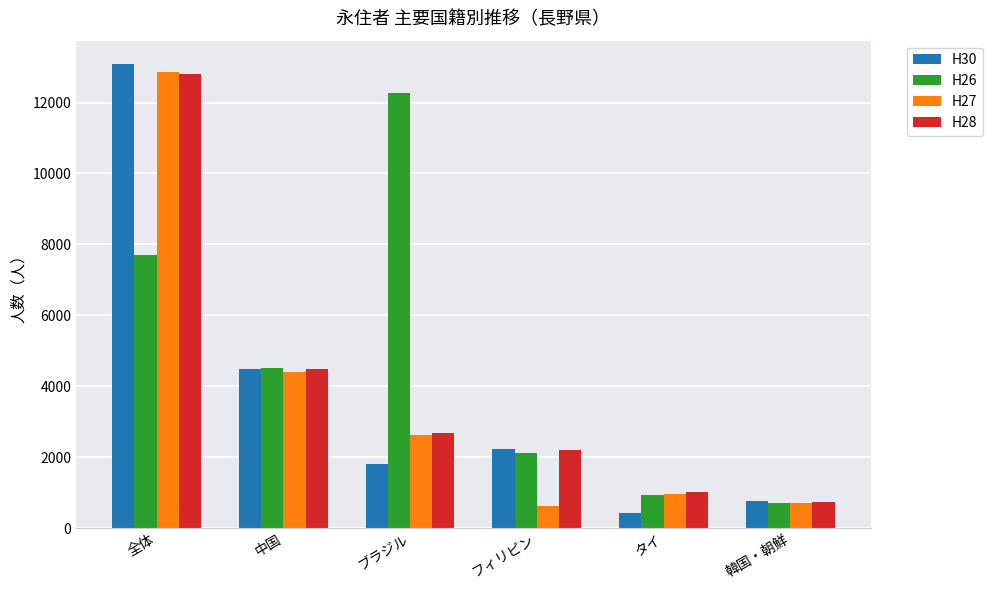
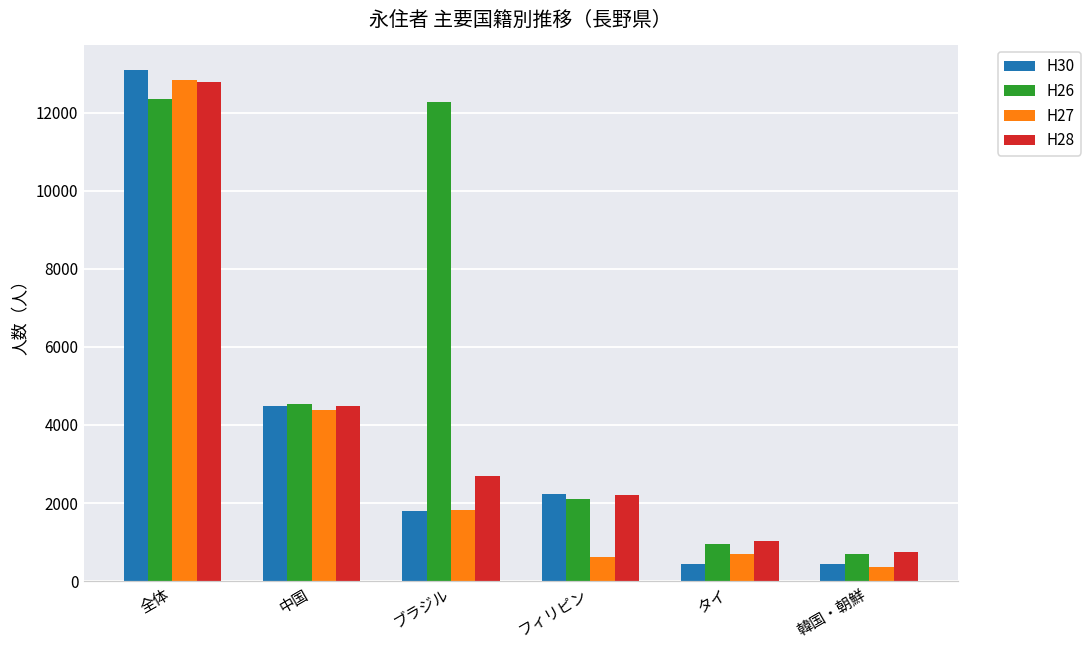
  {
    "H30": {
      "全体": 13100,
      "中国": 4500,
      "ブラジル": 1800,
      "フィリピン": 2200,
      "タイ": 400,
-     "韓国・朝鮮": 800
+     "韓国・朝鮮": 400
    },
    "H26": {
-     "全体": 7700,
+     "全体": 12300,
      "中国": 4500,
      "ブラジル": 12300,
      "フィリピン": 2100,
      "タイ": 900,
      "韓国・朝鮮": 700
    },
    "H27": {
      "全体": 12800,
      "中国": 4400,
-     "ブラジル": 2600,
+     "ブラジル": 1800,
      "フィリピン": 600,
-     "タイ": 1000,
-     "韓国・朝鮮": 700
+     "タイ": 700,
+     "韓国・朝鮮": 400
    },
    "H28": {
      "全体": 12800,
      "中国": 4500,
      "ブラジル": 2700,
      "フィリピン": 2200,
      "タイ": 1000,
      "韓国・朝鮮": 700
    }
  }
